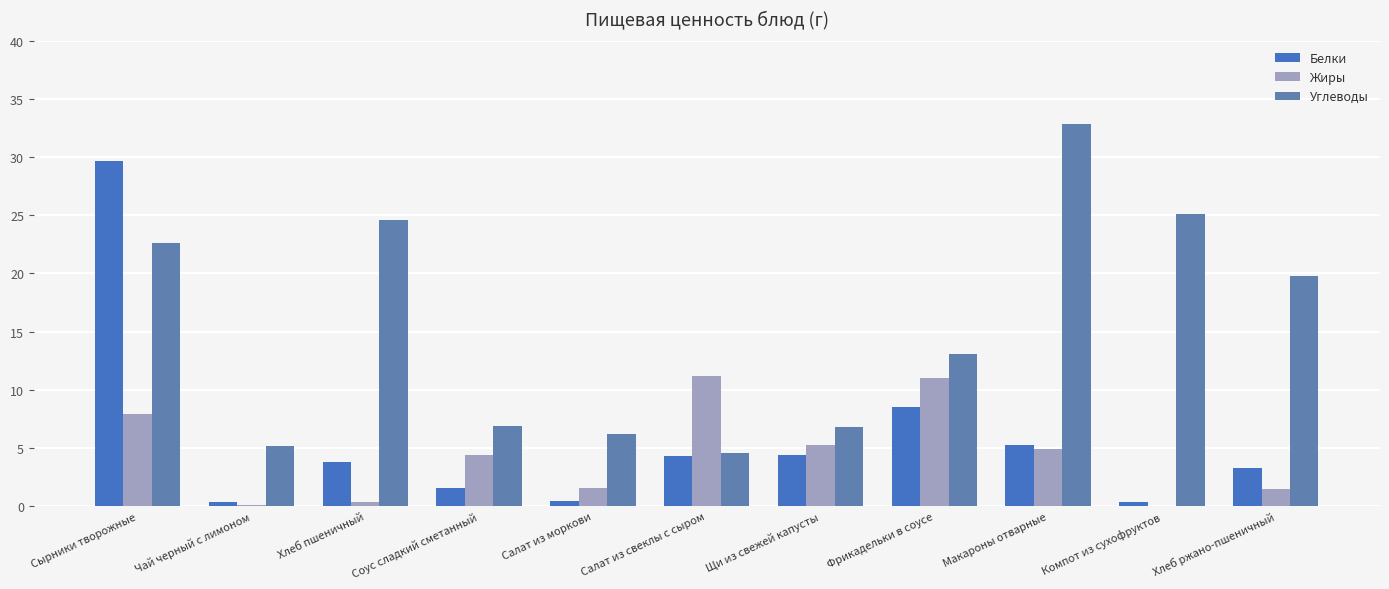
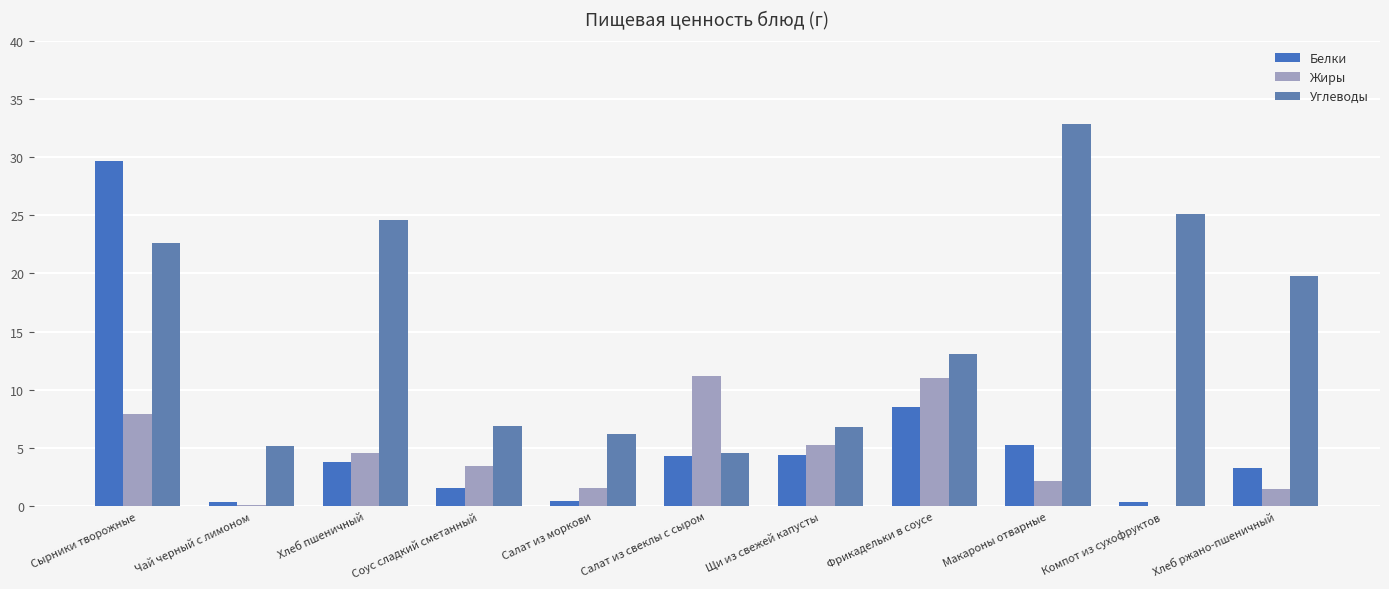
  {
    "Жиры": {
      "Сырники творожные": 7.9,
-     "Хлеб пшеничный": 0.4,
-     "Соус сладкий сметанный": 4.4,
+     "Хлеб пшеничный": 4.6,
+     "Соус сладкий сметанный": 3.5,
      "Салат из моркови": 1.6,
      "Салат из свеклы с сыром": 11.2,
      "Щи из свежей капусты": 5.3,
      "Фрикадельки в соусе": 11.0,
-     "Макароны отварные": 4.9,
+     "Макароны отварные": 2.2,
      "Компот из сухофруктов": 0.0,
      "Хлеб ржано-пшеничный": 1.5
    }
  }
